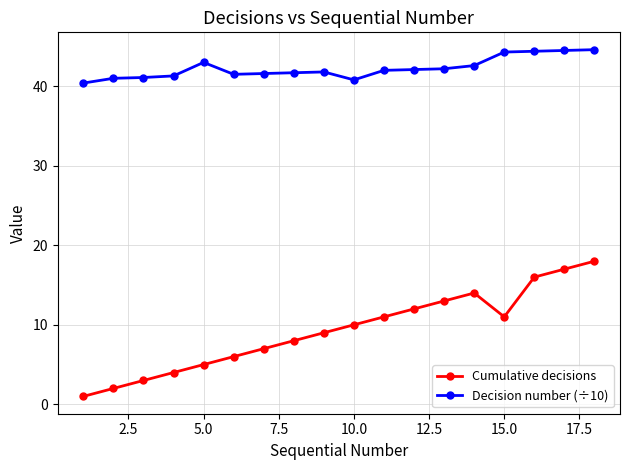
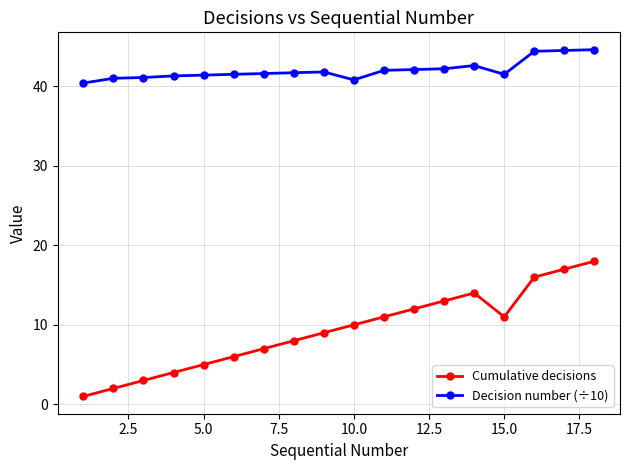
  {
    "Cumulative decisions": {
      "5.0": 5,
      "10.0": 10,
      "15.0": 11
    },
    "Decision number (÷10)": {
-     "5.0": 43,
+     "5.0": 41,
      "10.0": 41,
-     "15.0": 44
+     "15.0": 42
    }
  }
